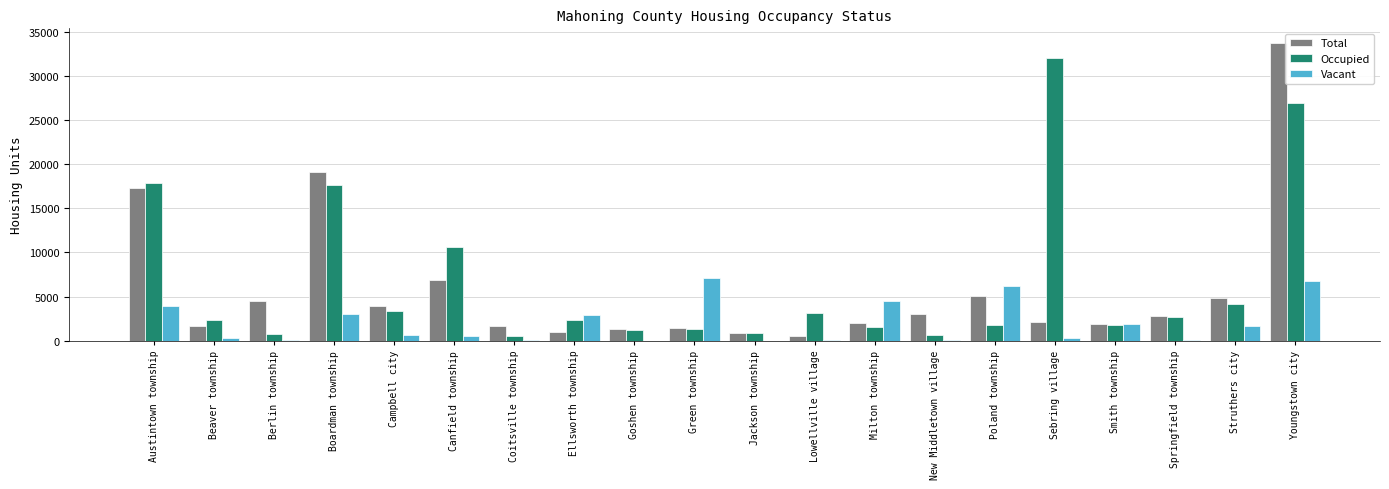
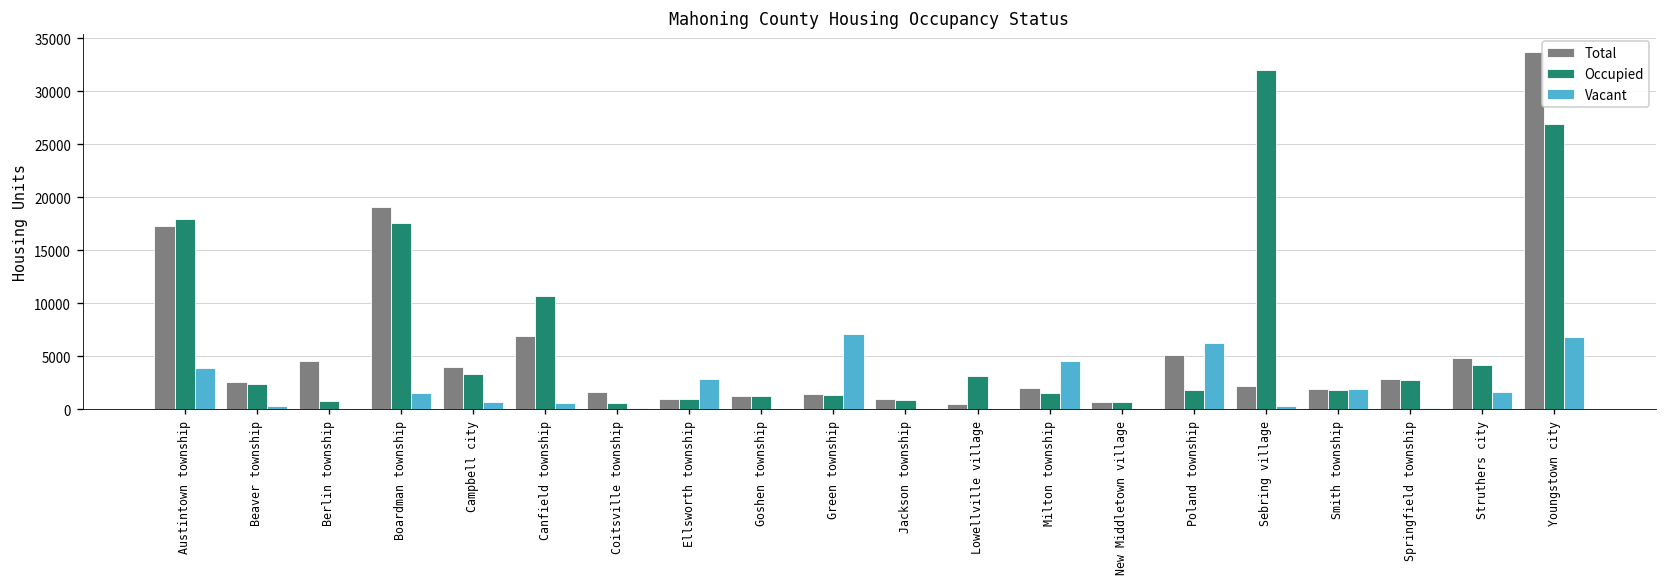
  {
    "Total": {
      "Austintown township": 17000,
-     "Beaver township": 2000,
+     "Beaver township": 3000,
      "Berlin township": 4000,
      "Boardman township": 19000,
      "Campbell city": 4000,
      "Canfield township": 7000,
      "Coitsville township": 2000,
      "Ellsworth township": 1000,
      "Goshen township": 1000,
      "Green township": 1000,
      "Jackson township": 1000,
      "Lowellville village": 1000,
      "Milton township": 2000,
-     "New Middletown village": 3000,
+     "New Middletown village": 1000,
      "Poland township": 5000,
      "Sebring village": 2000,
      "Smith township": 2000,
      "Springfield township": 3000,
      "Struthers city": 5000,
      "Youngstown city": 34000
    },
    "Occupied": {
      "Austintown township": 18000,
      "Beaver township": 2000,
      "Berlin township": 1000,
      "Boardman township": 18000,
      "Campbell city": 3000,
      "Canfield township": 11000,
      "Coitsville township": 1000,
-     "Ellsworth township": 2000,
+     "Ellsworth township": 1000,
      "Goshen township": 1000,
      "Green township": 1000,
      "Jackson township": 1000,
      "Lowellville village": 3000,
      "Milton township": 2000,
      "New Middletown village": 1000,
      "Poland township": 2000,
      "Sebring village": 32000,
      "Smith township": 2000,
      "Springfield township": 3000,
      "Struthers city": 4000,
      "Youngstown city": 27000
    },
    "Vacant": {
      "Austintown township": 4000,
-     "Boardman township": 3000,
+     "Boardman township": 1000,
      "Campbell city": 1000,
      "Canfield township": 1000,
      "Ellsworth township": 3000,
      "Green township": 7000,
      "Milton township": 5000,
      "Poland township": 6000,
      "Sebring village": 0,
      "Smith township": 2000,
      "Struthers city": 2000,
      "Youngstown city": 7000
    }
  }
